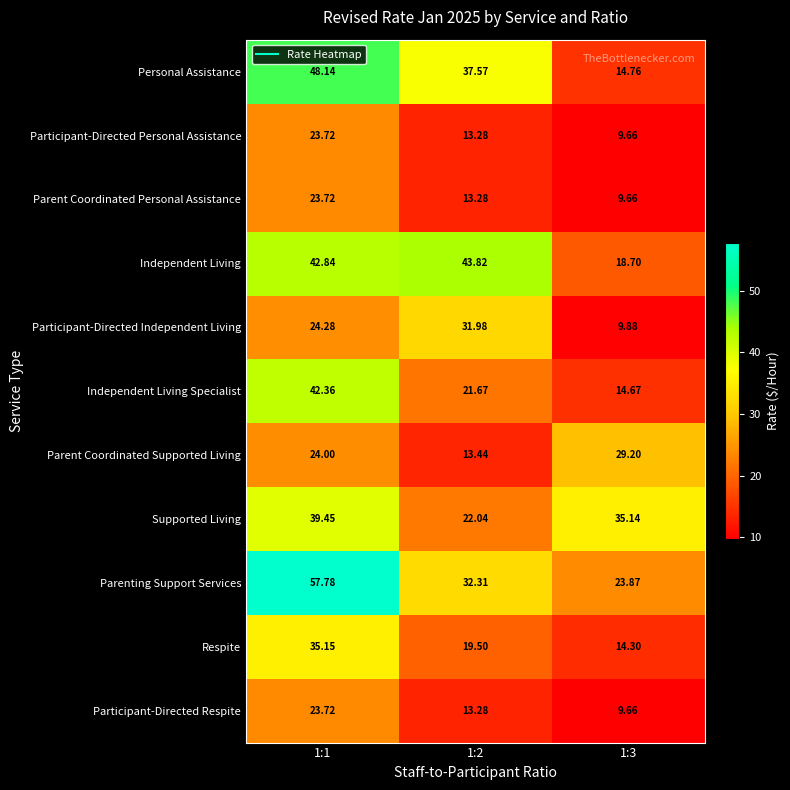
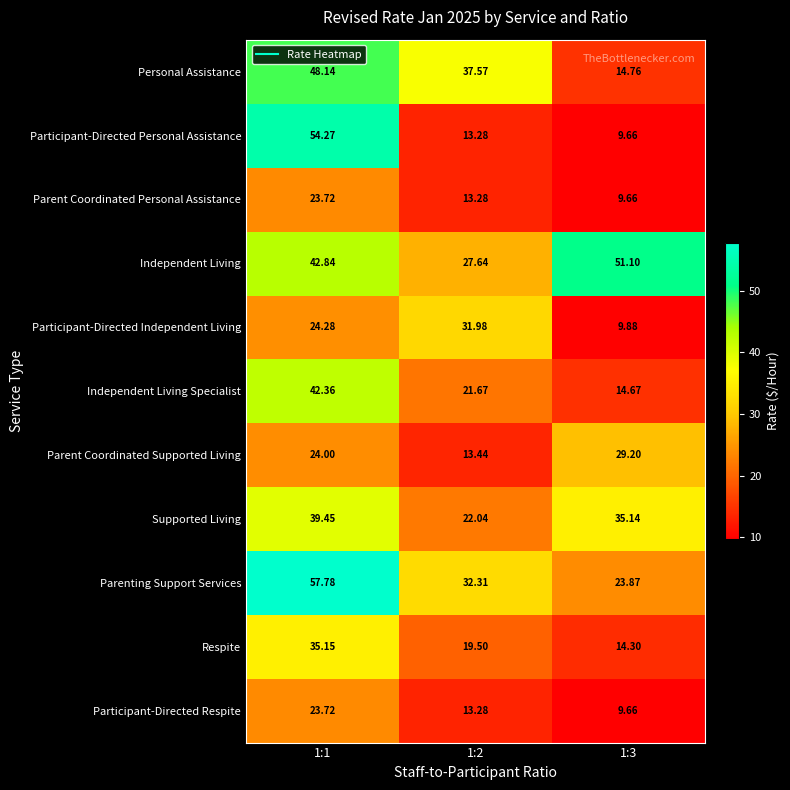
  {
    "Personal Assistance": {
      "1:1": 48.14,
      "1:2": 37.57
    },
    "Participant-Directed Personal Assistance": {
-     "1:1": 23.72,
+     "1:1": 54.27,
      "1:2": 13.28,
      "1:3": 9.66
    },
    "Parent Coordinated Personal Assistance": {
      "1:1": 23.72,
      "1:2": 13.28,
      "1:3": 9.66
    },
    "Independent Living": {
      "1:1": 42.84,
-     "1:2": 43.82,
-     "1:3": 18.70
+     "1:2": 27.64,
+     "1:3": 51.10
    },
    "Participant-Directed Independent Living": {
      "1:1": 24.28,
      "1:2": 31.98,
      "1:3": 9.88
    },
    "Independent Living Specialist": {
      "1:1": 42.36,
      "1:2": 21.67,
      "1:3": 14.67
    },
    "Parent Coordinated Supported Living": {
      "1:1": 24.00,
      "1:2": 13.44,
      "1:3": 29.20
    },
    "Supported Living": {
      "1:1": 39.45,
      "1:2": 22.04,
      "1:3": 35.14
    },
    "Parenting Support Services": {
      "1:1": 57.78,
      "1:2": 32.31,
      "1:3": 23.87
    },
    "Respite": {
      "1:1": 35.15,
      "1:2": 19.50,
      "1:3": 14.30
    },
    "Participant-Directed Respite": {
      "1:1": 23.72,
      "1:2": 13.28,
      "1:3": 9.66
    }
  }
